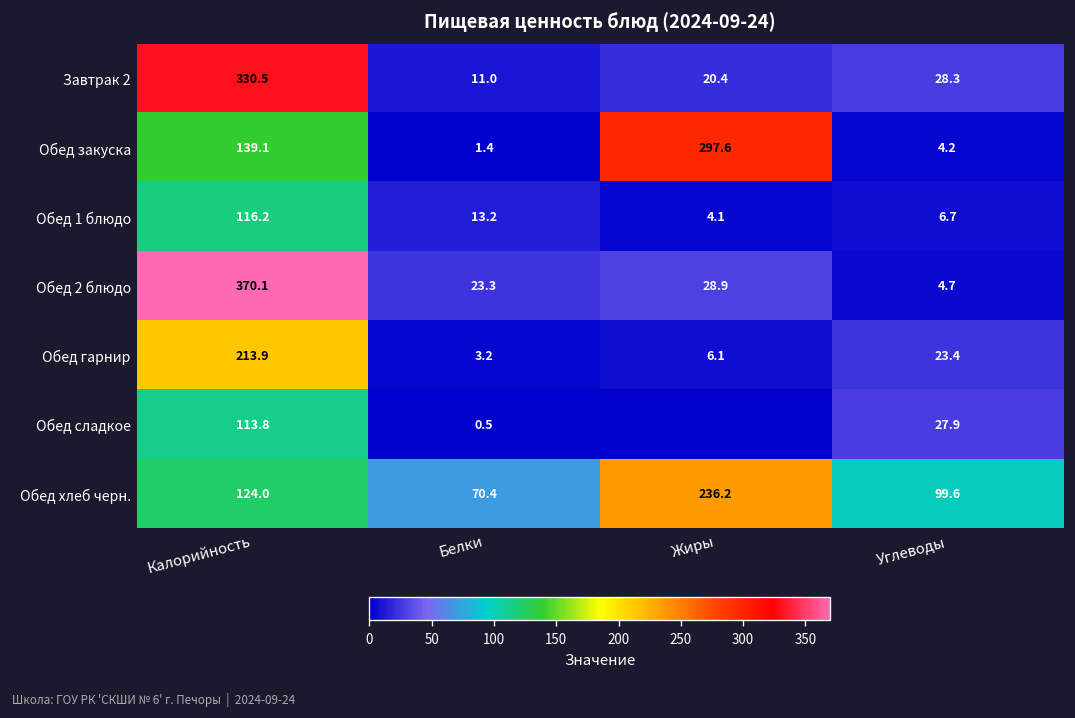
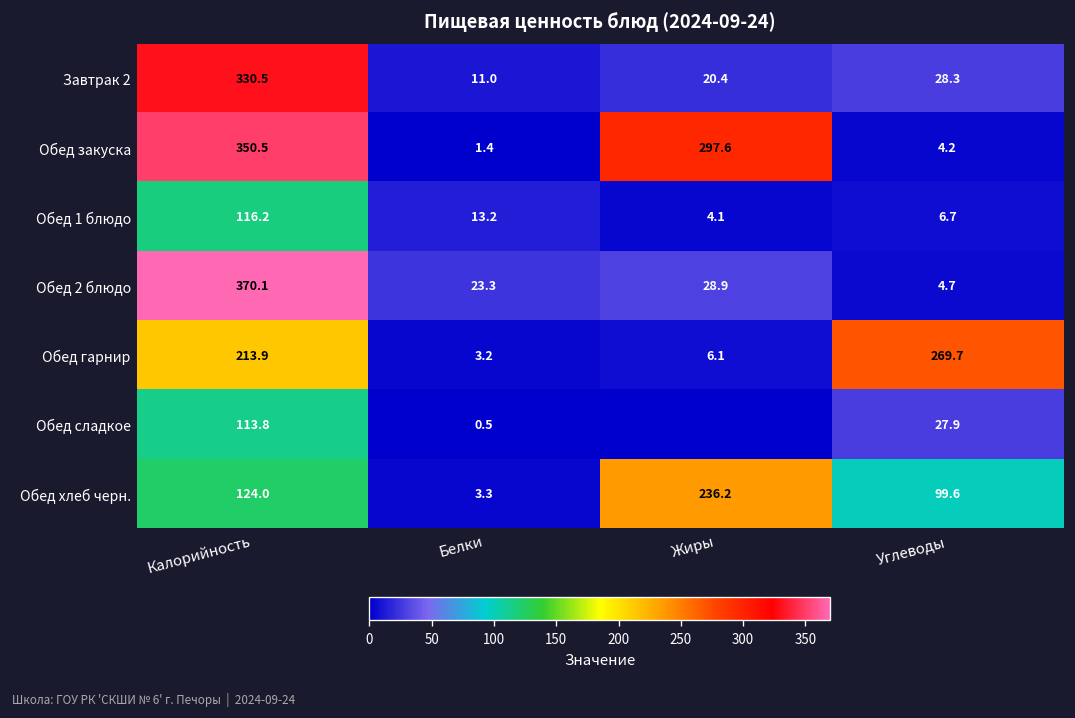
  {
    "Завтрак 2": {
      "Калорийность": 330.5,
      "Белки": 11.0,
      "Жиры": 20.4,
      "Углеводы": 28.3
    },
    "Обед закуска": {
-     "Калорийность": 139.1,
+     "Калорийность": 350.5,
      "Белки": 1.4,
      "Жиры": 297.6,
      "Углеводы": 4.2
    },
    "Обед 1 блюдо": {
      "Калорийность": 116.2,
      "Белки": 13.2,
      "Жиры": 4.1,
      "Углеводы": 6.7
    },
    "Обед 2 блюдо": {
      "Калорийность": 370.1,
      "Белки": 23.3,
      "Жиры": 28.9,
      "Углеводы": 4.7
    },
    "Обед гарнир": {
      "Калорийность": 213.9,
      "Белки": 3.2,
      "Жиры": 6.1,
-     "Углеводы": 23.4
+     "Углеводы": 269.7
    },
    "Обед сладкое": {
      "Калорийность": 113.8,
      "Белки": 0.5,
      "Углеводы": 27.9
    },
    "Обед хлеб черн.": {
      "Калорийность": 124.0,
-     "Белки": 70.4,
+     "Белки": 3.3,
      "Жиры": 236.2,
      "Углеводы": 99.6
    }
  }
